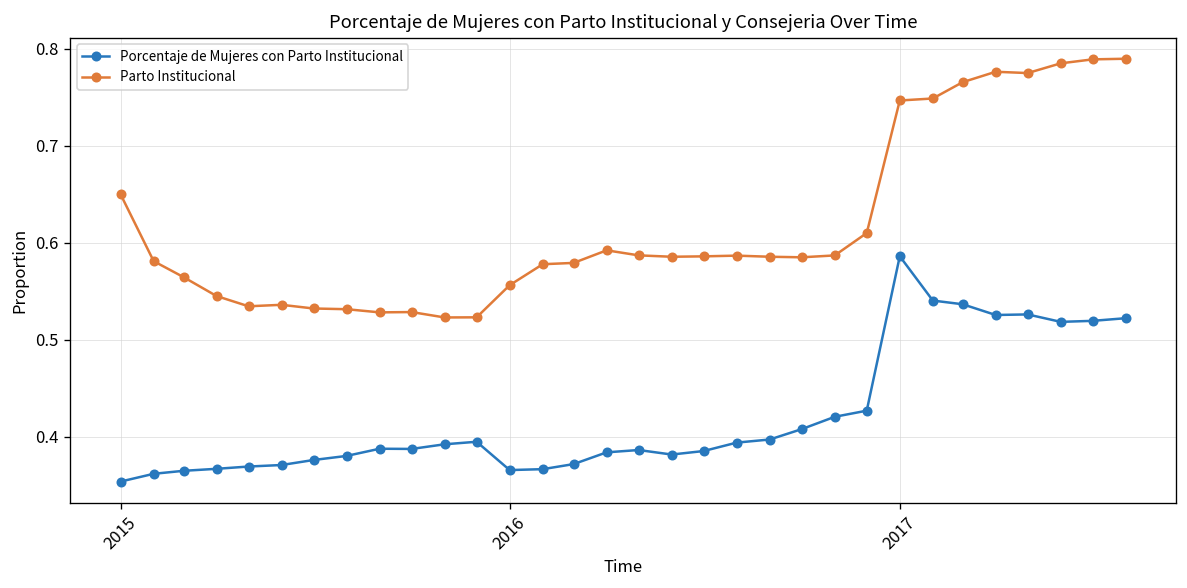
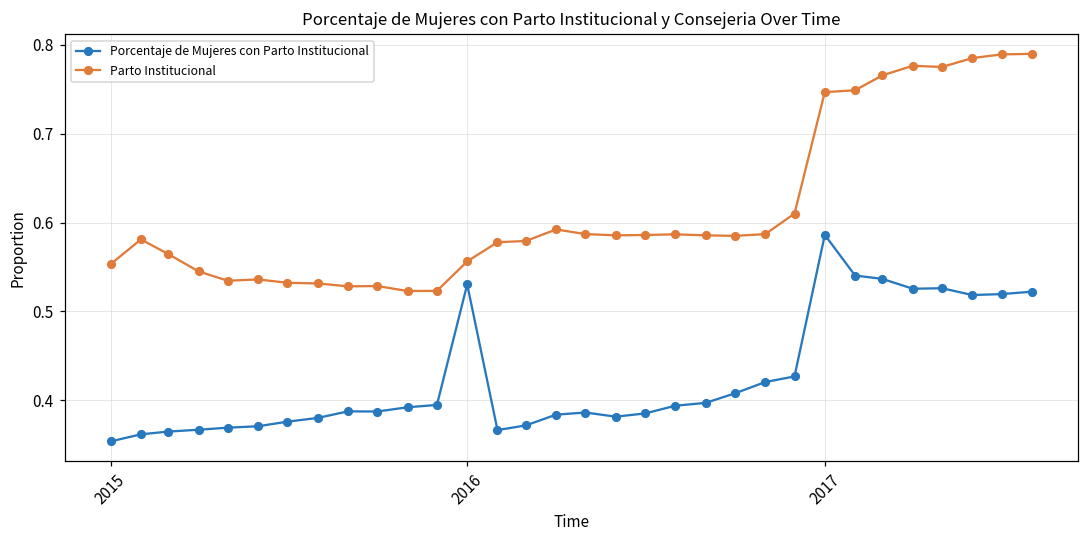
  {
    "Porcentaje de Mujeres con Parto Institucional": {
      "2015": 0.35,
-     "2016": 0.37,
+     "2016": 0.53,
      "2017": 0.59
    },
    "Parto Institucional": {
-     "2015": 0.65,
+     "2015": 0.55,
      "2016": 0.56,
      "2017": 0.75
    }
  }
